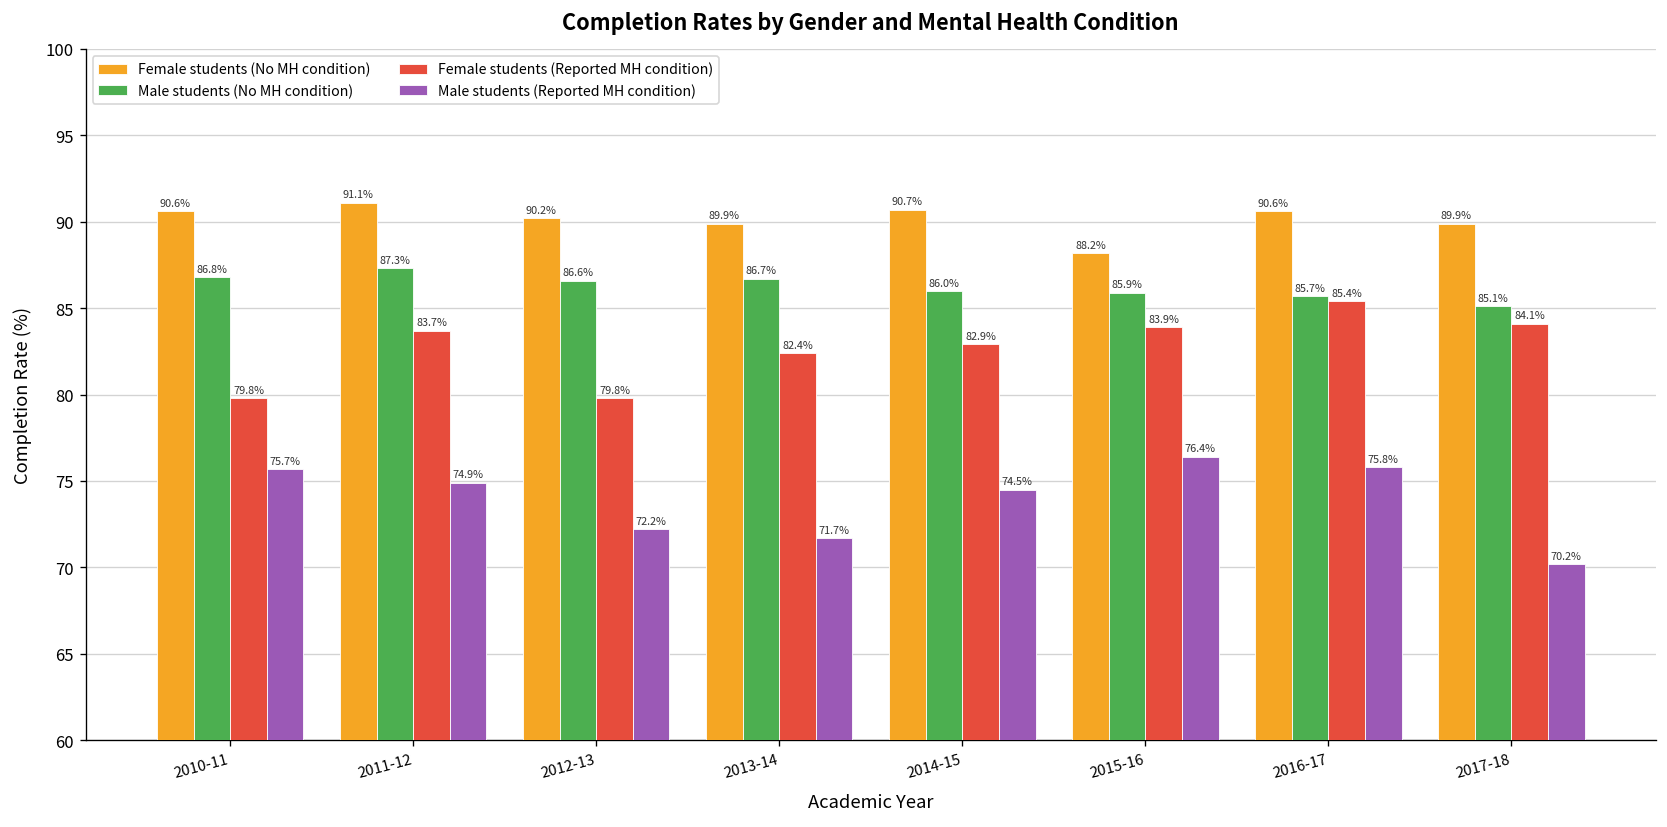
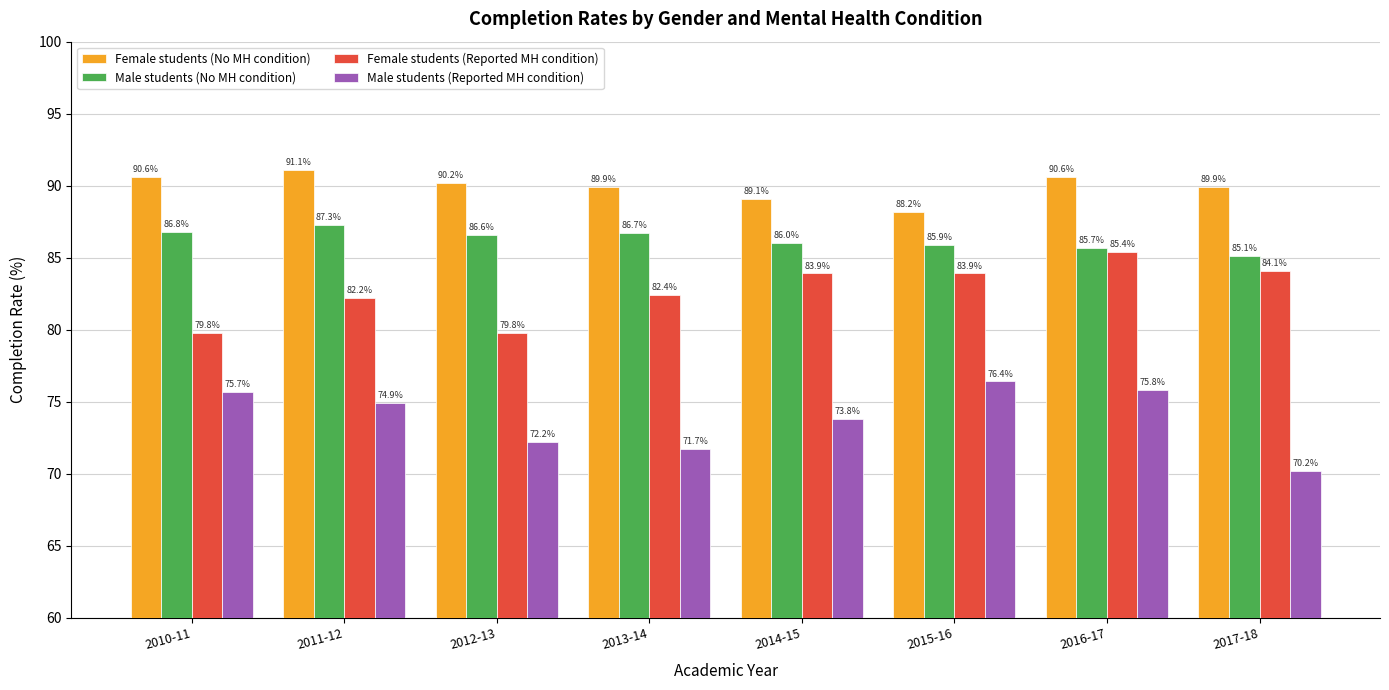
  {
    "Female students (No MH condition)": {
      "2010-11": "90.6%",
      "2011-12": "91.1%",
      "2012-13": "90.2%",
      "2013-14": "89.9%",
-     "2014-15": "90.7%",
+     "2014-15": "89.1%",
      "2015-16": "88.2%",
      "2016-17": "90.6%",
      "2017-18": "89.9%"
    },
    "Male students (No MH condition)": {
      "2010-11": "86.8%",
      "2011-12": "87.3%",
      "2012-13": "86.6%",
      "2013-14": "86.7%",
      "2014-15": "86.0%",
      "2015-16": "85.9%",
      "2016-17": "85.7%",
      "2017-18": "85.1%"
    },
    "Female students (Reported MH condition)": {
      "2010-11": "79.8%",
-     "2011-12": "83.7%",
+     "2011-12": "82.2%",
      "2012-13": "79.8%",
      "2013-14": "82.4%",
-     "2014-15": "82.9%",
+     "2014-15": "83.9%",
      "2015-16": "83.9%",
      "2016-17": "85.4%",
      "2017-18": "84.1%"
    },
    "Male students (Reported MH condition)": {
      "2010-11": "75.7%",
      "2011-12": "74.9%",
      "2012-13": "72.2%",
      "2013-14": "71.7%",
-     "2014-15": "74.5%",
+     "2014-15": "73.8%",
      "2015-16": "76.4%",
      "2016-17": "75.8%",
      "2017-18": "70.2%"
    }
  }
